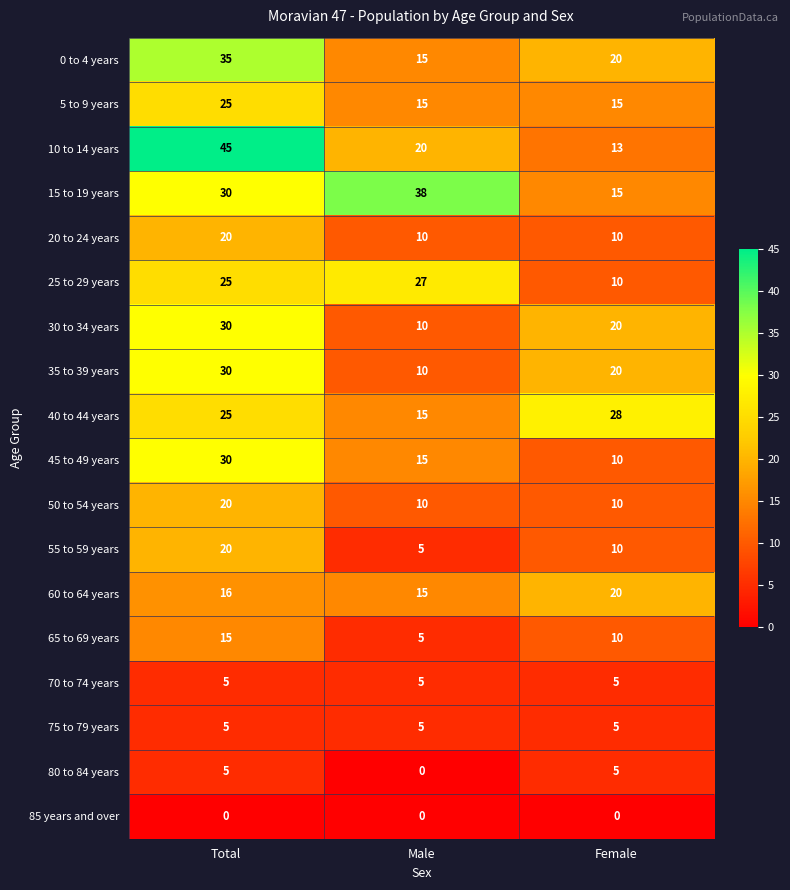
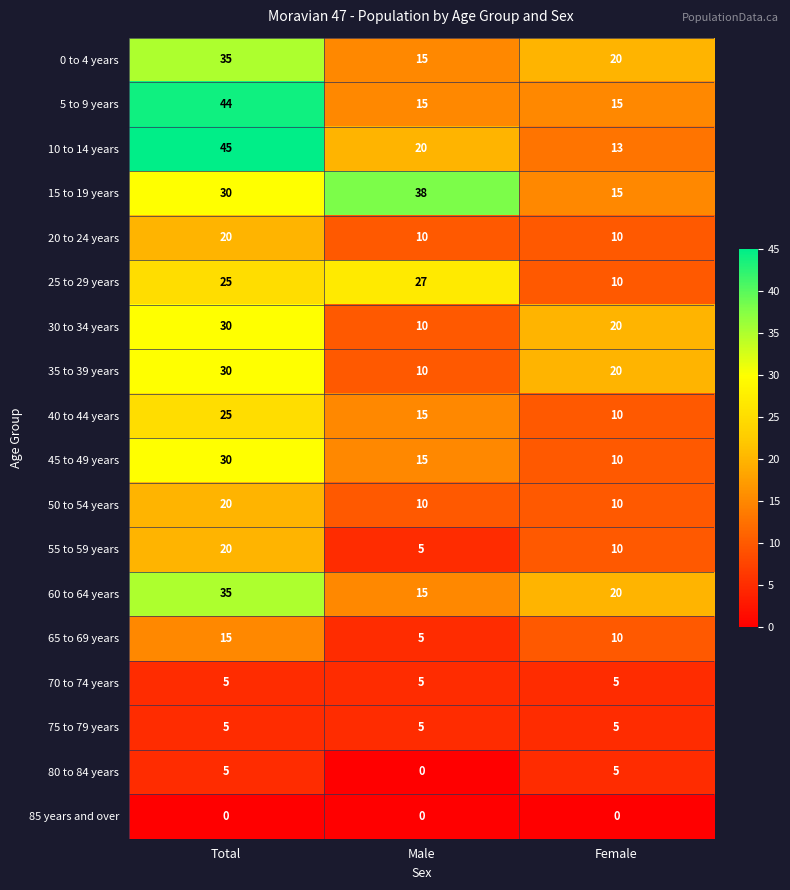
  {
    "0 to 4 years": {
      "Total": 35,
      "Male": 15,
      "Female": 20
    },
    "5 to 9 years": {
-     "Total": 25,
+     "Total": 44,
      "Male": 15,
      "Female": 15
    },
    "10 to 14 years": {
      "Total": 45,
      "Male": 20,
      "Female": 13
    },
    "15 to 19 years": {
      "Total": 30,
      "Male": 38,
      "Female": 15
    },
    "20 to 24 years": {
      "Total": 20,
      "Male": 10,
      "Female": 10
    },
    "25 to 29 years": {
      "Total": 25,
      "Male": 27,
      "Female": 10
    },
    "30 to 34 years": {
      "Total": 30,
      "Male": 10,
      "Female": 20
    },
    "35 to 39 years": {
      "Total": 30,
      "Male": 10,
      "Female": 20
    },
    "40 to 44 years": {
      "Total": 25,
      "Male": 15,
-     "Female": 28
+     "Female": 10
    },
    "45 to 49 years": {
      "Total": 30,
      "Male": 15,
      "Female": 10
    },
    "50 to 54 years": {
      "Total": 20,
      "Male": 10,
      "Female": 10
    },
    "55 to 59 years": {
      "Total": 20,
      "Male": 5,
      "Female": 10
    },
    "60 to 64 years": {
-     "Total": 16,
+     "Total": 35,
      "Male": 15,
      "Female": 20
    },
    "65 to 69 years": {
      "Total": 15,
      "Male": 5,
      "Female": 10
    },
    "70 to 74 years": {
      "Total": 5,
      "Male": 5,
      "Female": 5
    },
    "75 to 79 years": {
      "Total": 5,
      "Male": 5,
      "Female": 5
    },
    "80 to 84 years": {
      "Total": 5,
      "Male": 0,
      "Female": 5
    },
    "85 years and over": {
      "Total": 0,
      "Male": 0,
      "Female": 0
    }
  }
